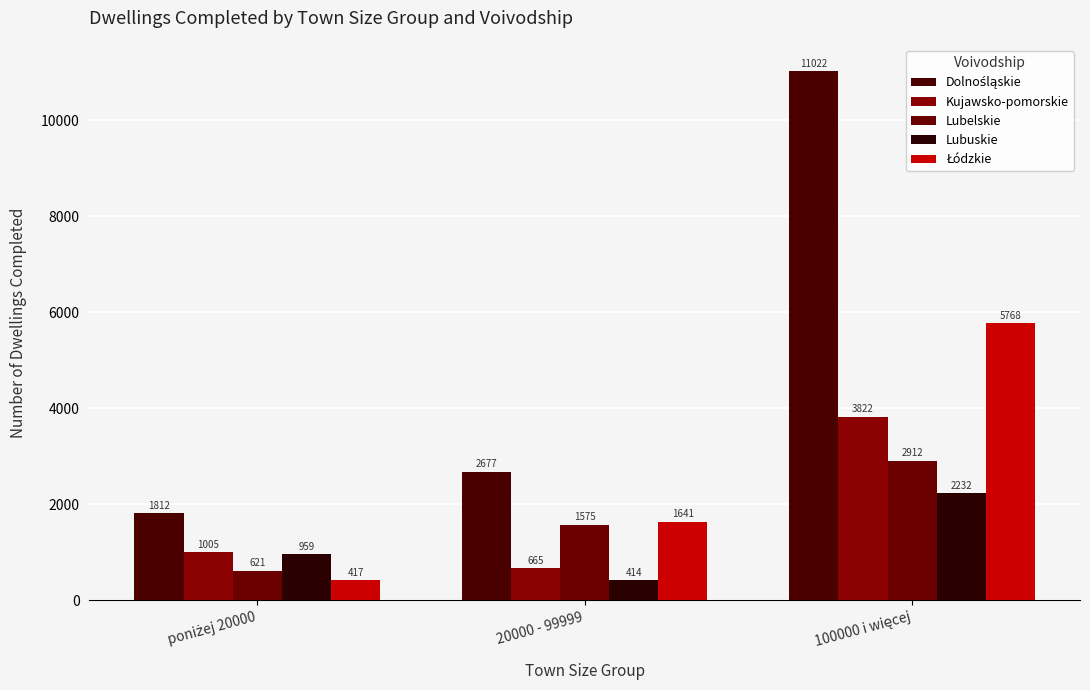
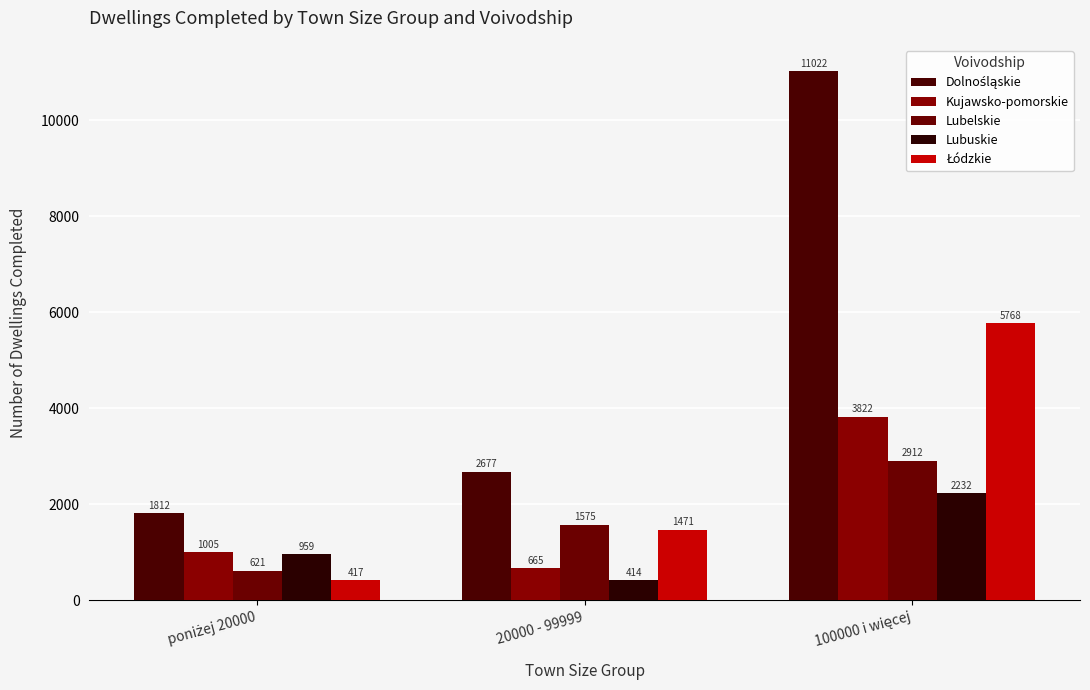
  {
    "Łódzkie": {
      "poniżej 20000": 417,
-     "20000 - 99999": 1641,
+     "20000 - 99999": 1471,
      "100000 i więcej": 5768
    }
  }
